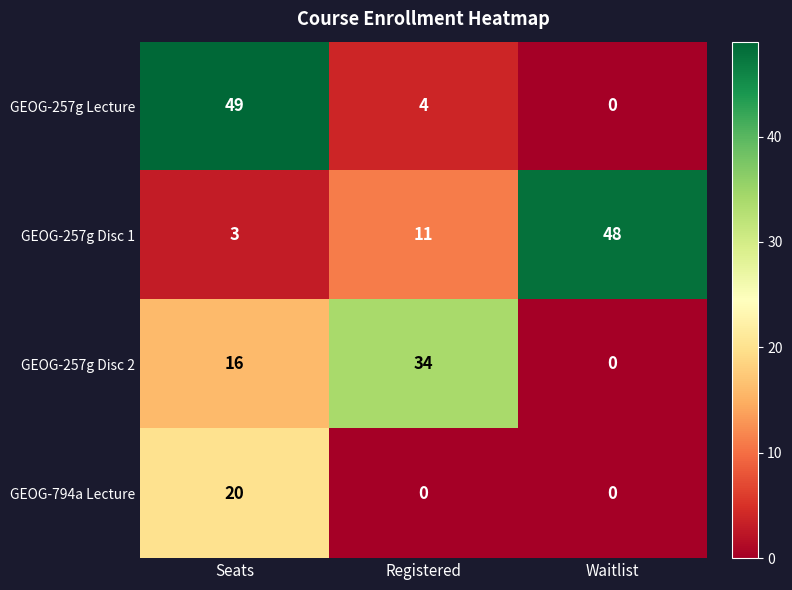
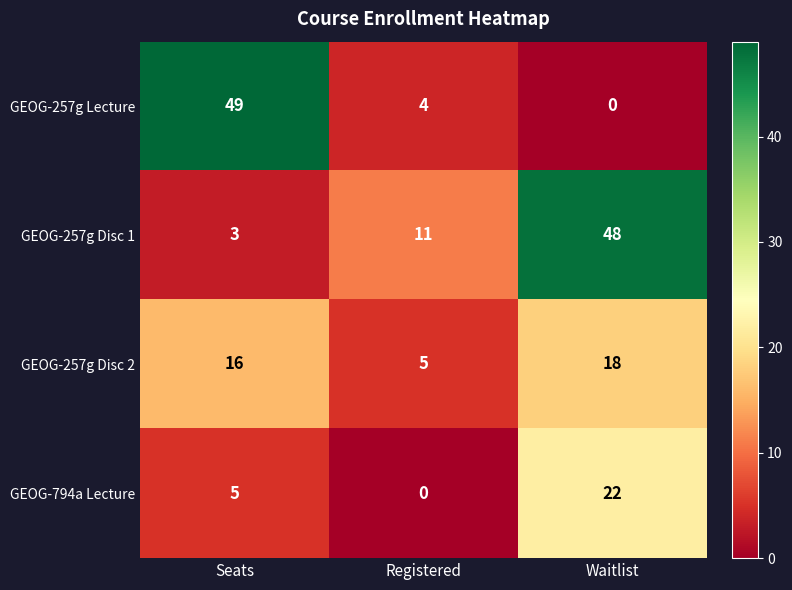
  {
    "GEOG-257g Lecture": {
      "Seats": 49,
      "Registered": 4,
      "Waitlist": 0
    },
    "GEOG-257g Disc 1": {
      "Seats": 3,
      "Registered": 11,
      "Waitlist": 48
    },
    "GEOG-257g Disc 2": {
      "Seats": 16,
-     "Registered": 34,
-     "Waitlist": 0
+     "Registered": 5,
+     "Waitlist": 18
    },
    "GEOG-794a Lecture": {
-     "Seats": 20,
+     "Seats": 5,
      "Registered": 0,
-     "Waitlist": 0
+     "Waitlist": 22
    }
  }
